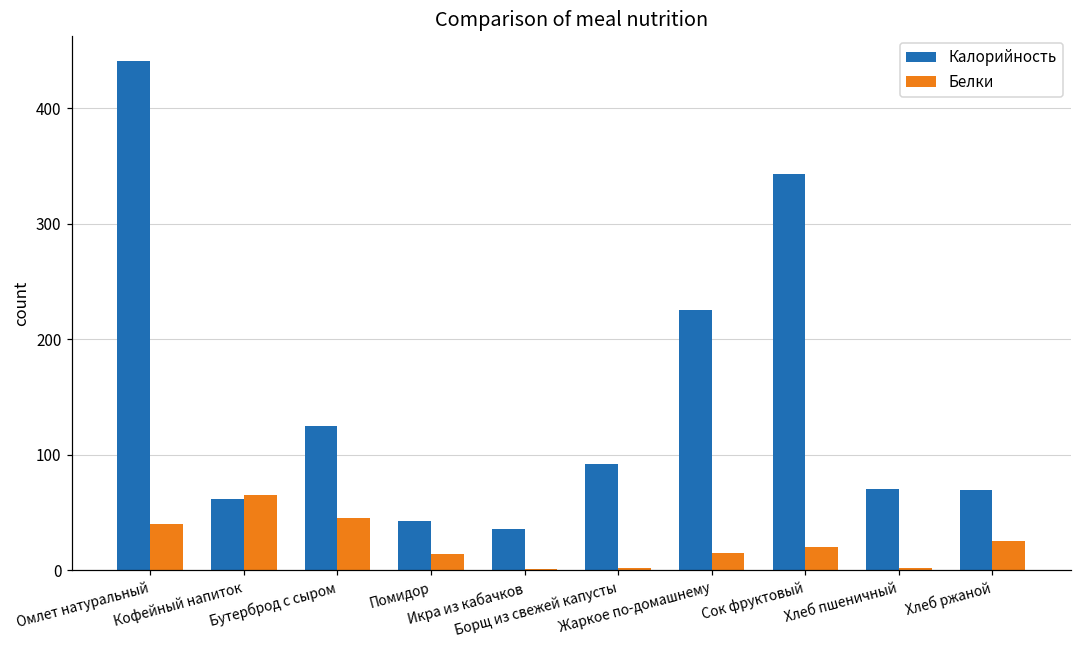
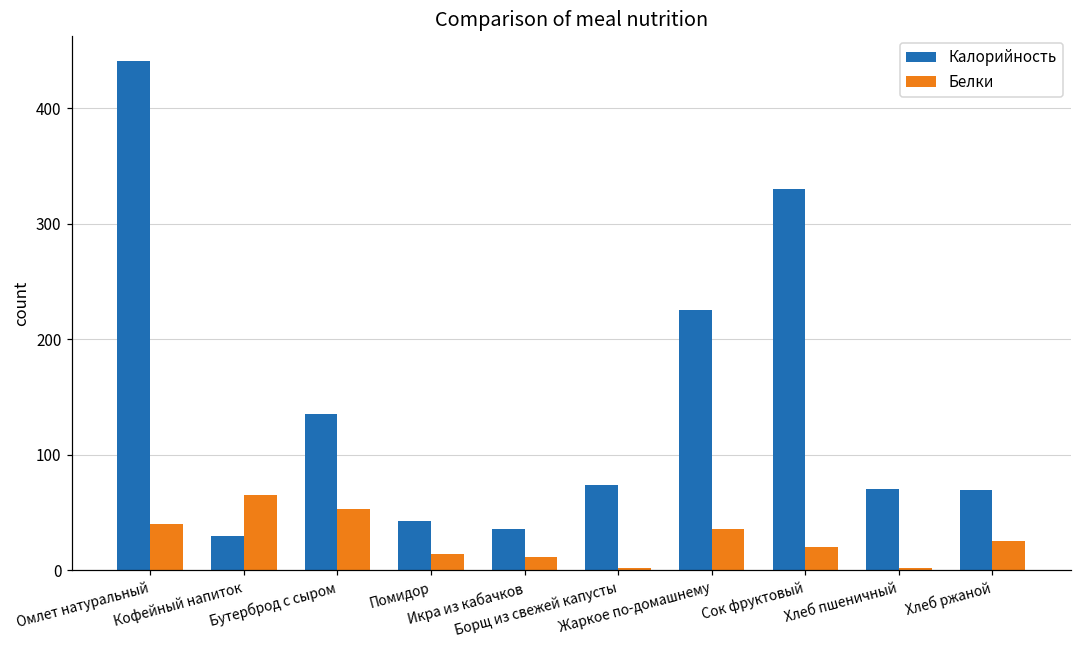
  {
    "Калорийность": {
      "Омлет натуральный": 441,
-     "Кофейный напиток": 62,
-     "Бутерброд с сыром": 125,
+     "Кофейный напиток": 30,
+     "Бутерброд с сыром": 135,
      "Помидор": 43,
      "Икра из кабачков": 36,
-     "Борщ из свежей капусты": 92,
+     "Борщ из свежей капусты": 74,
      "Жаркое по-домашнему": 225,
-     "Сок фруктовый": 343,
+     "Сок фруктовый": 330,
      "Хлеб пшеничный": 70,
      "Хлеб ржаной": 70
    },
    "Белки": {
      "Омлет натуральный": 40,
      "Кофейный напиток": 65,
-     "Бутерброд с сыром": 45,
+     "Бутерброд с сыром": 53,
      "Помидор": 14,
-     "Икра из кабачков": 1,
-     "Жаркое по-домашнему": 15,
+     "Икра из кабачков": 12,
+     "Жаркое по-домашнему": 36,
      "Сок фруктовый": 20,
      "Хлеб ржаной": 25
    }
  }
